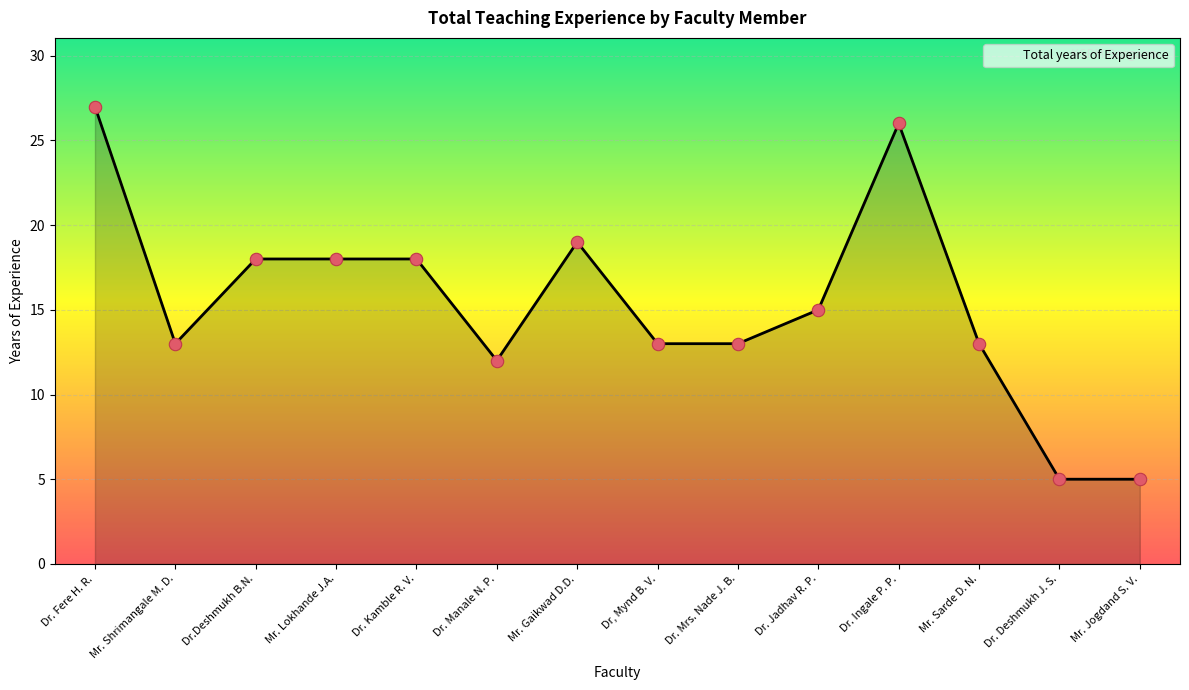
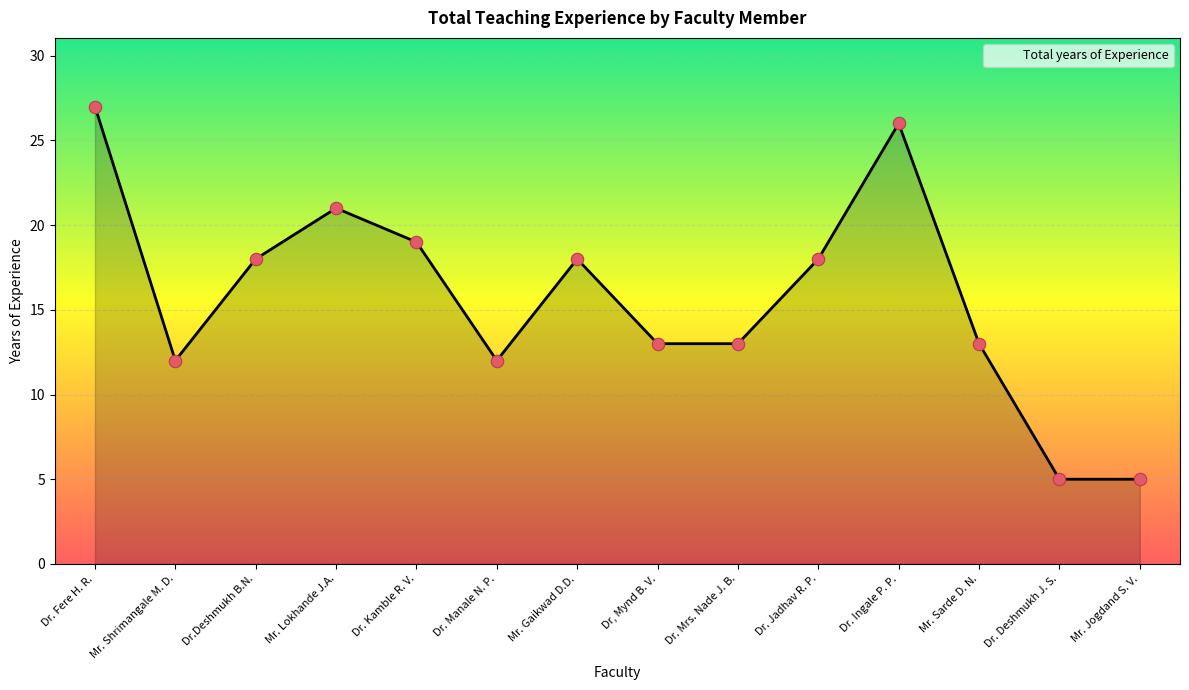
  {
    "Dr. Fere H. R.": 27,
-   "Mr. Shrimangale M. D.": 13,
+   "Mr. Shrimangale M. D.": 12,
    "Dr.Deshmukh B.N.": 18,
-   "Mr. Lokhande J.A.": 18,
-   "Dr. Kamble R. V.": 18,
+   "Mr. Lokhande J.A.": 21,
+   "Dr. Kamble R. V.": 19,
    "Dr. Manale N. P.": 12,
-   "Mr. Gaikwad D.D.": 19,
+   "Mr. Gaikwad D.D.": 18,
    "Dr, Mynd B. V.": 13,
    "Dr. Mrs. Nade J. B.": 13,
-   "Dr. Jadhav R. P.": 15,
+   "Dr. Jadhav R. P.": 18,
    "Dr. Ingale P. P.": 26,
    "Mr. Sarde D. N.": 13,
    "Dr. Deshmukh J. S.": 5,
    "Mr. Jogdand S. V.": 5
  }
